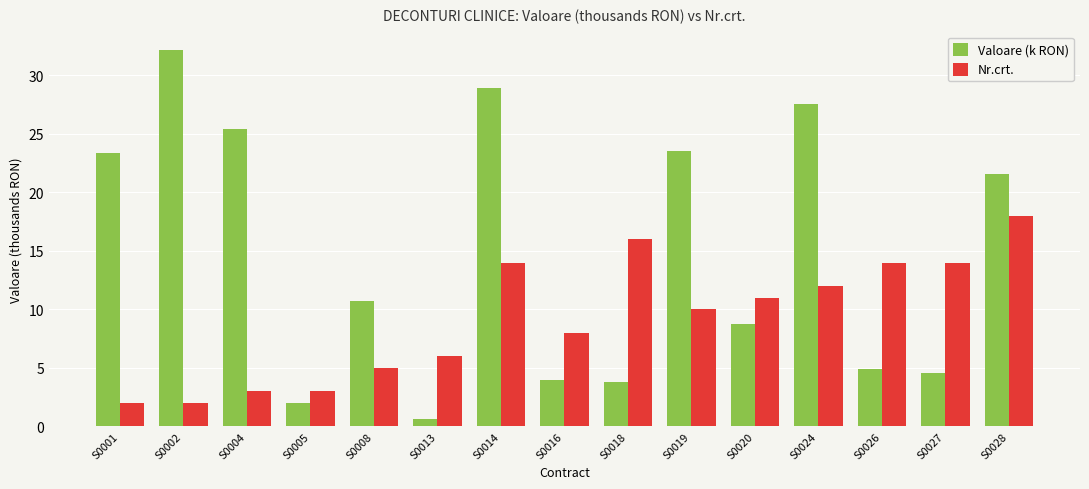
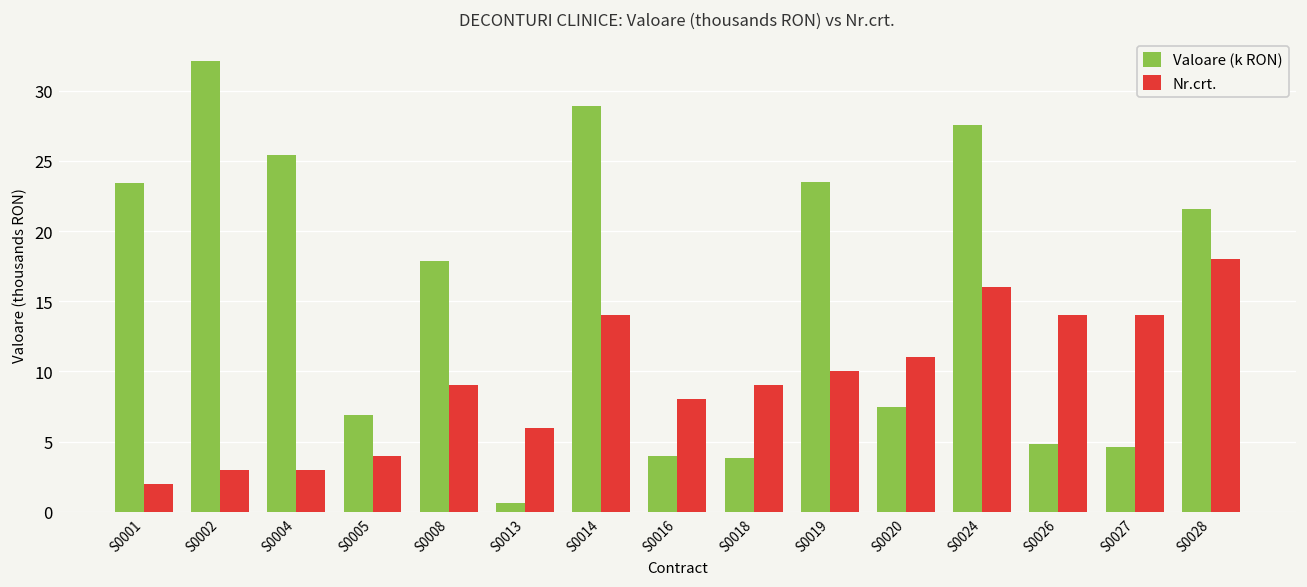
  {
    "Valoare (k RON)": {
      "S0001": 23.4,
      "S0002": 32.1,
      "S0004": 25.4,
-     "S0005": 2.0,
-     "S0008": 10.7,
+     "S0005": 6.9,
+     "S0008": 17.9,
      "S0013": 0.6,
      "S0014": 28.9,
      "S0016": 4.0,
      "S0018": 3.8,
      "S0019": 23.5,
-     "S0020": 8.7,
+     "S0020": 7.5,
      "S0024": 27.6,
      "S0026": 4.9,
      "S0027": 4.6,
      "S0028": 21.5
    },
    "Nr.crt.": {
      "S0001": 2,
-     "S0002": 2,
+     "S0002": 3,
      "S0004": 3,
-     "S0005": 3,
-     "S0008": 5,
+     "S0005": 4,
+     "S0008": 9,
      "S0013": 6,
      "S0014": 14,
      "S0016": 8,
-     "S0018": 16,
+     "S0018": 9,
      "S0019": 10,
      "S0020": 11,
-     "S0024": 12,
+     "S0024": 16,
      "S0026": 14,
      "S0027": 14,
      "S0028": 18
    }
  }
